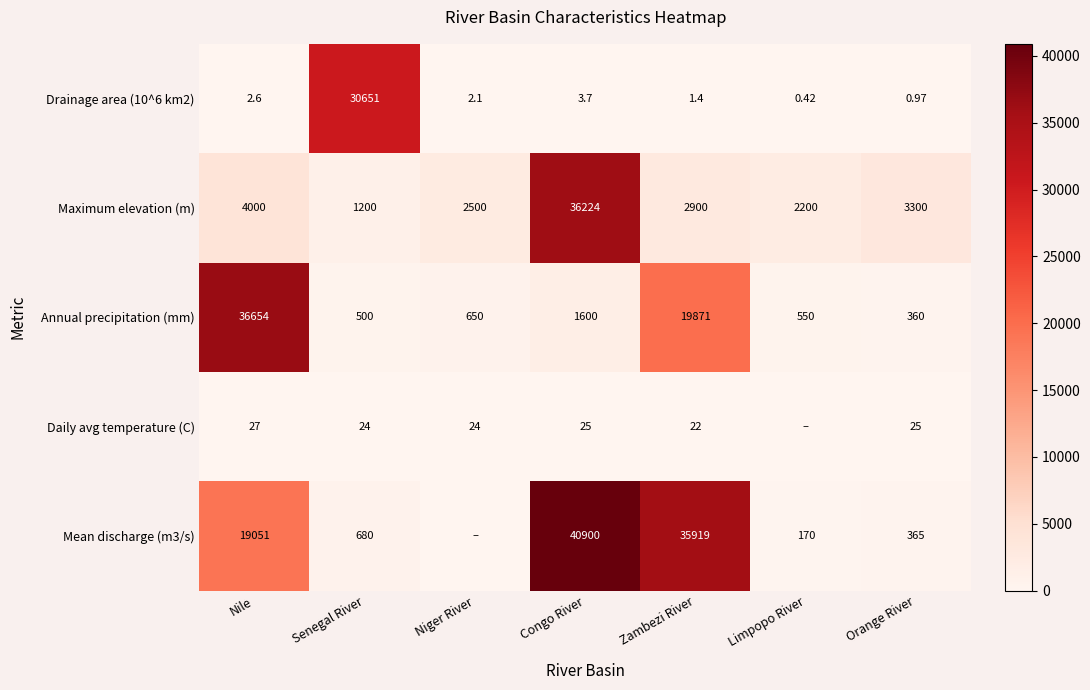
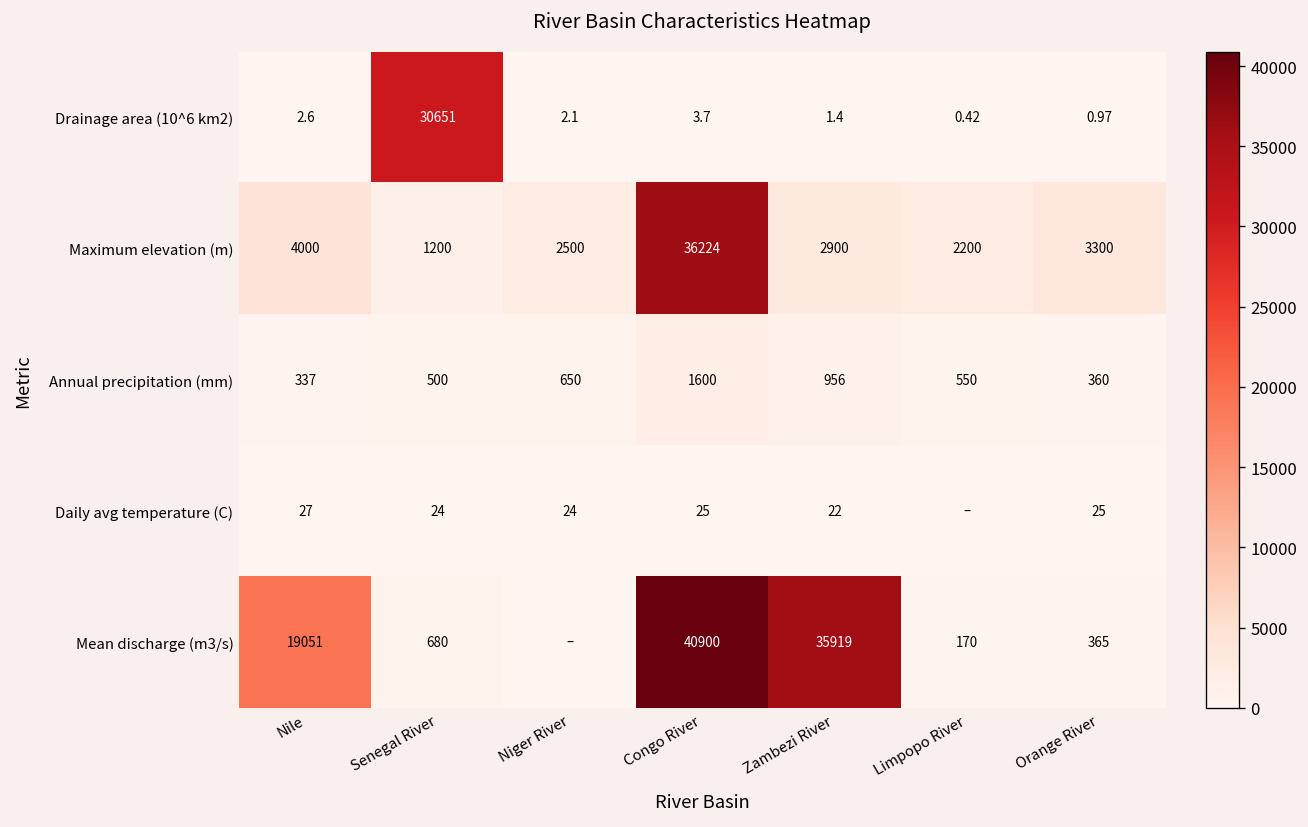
  {
    "Drainage area (10^6 km2)": {
      "Nile": 2.6,
      "Senegal River": 30651,
      "Niger River": 2.1,
      "Congo River": 3.7,
      "Zambezi River": 1.4,
      "Limpopo River": 0.42,
      "Orange River": 0.97
    },
    "Maximum elevation (m)": {
      "Nile": 4000,
      "Senegal River": 1200,
      "Niger River": 2500,
      "Congo River": 36224,
      "Zambezi River": 2900,
      "Limpopo River": 2200,
      "Orange River": 3300
    },
    "Annual precipitation (mm)": {
-     "Nile": 36654,
+     "Nile": 337,
      "Senegal River": 500,
      "Niger River": 650,
      "Congo River": 1600,
-     "Zambezi River": 19871,
+     "Zambezi River": 956,
      "Limpopo River": 550,
      "Orange River": 360
    },
    "Daily avg temperature (C)": {
      "Nile": 27,
      "Senegal River": 24,
      "Niger River": 24,
      "Congo River": 25,
      "Zambezi River": 22,
      "Orange River": 25
    },
    "Mean discharge (m3/s)": {
      "Nile": 19051,
      "Senegal River": 680,
      "Congo River": 40900,
      "Zambezi River": 35919,
      "Limpopo River": 170,
      "Orange River": 365
    }
  }
